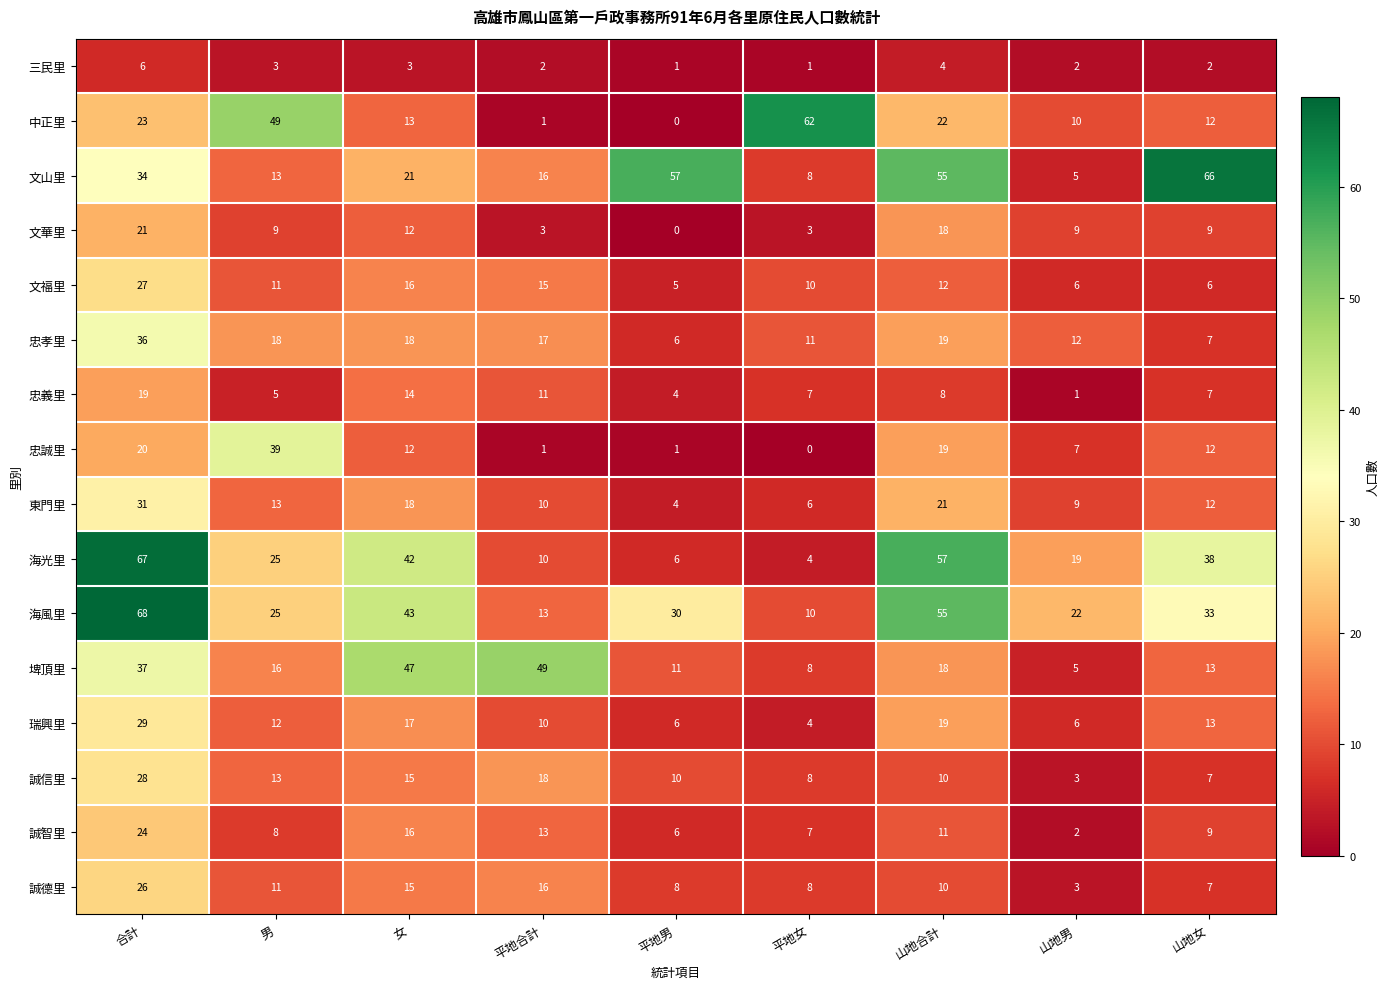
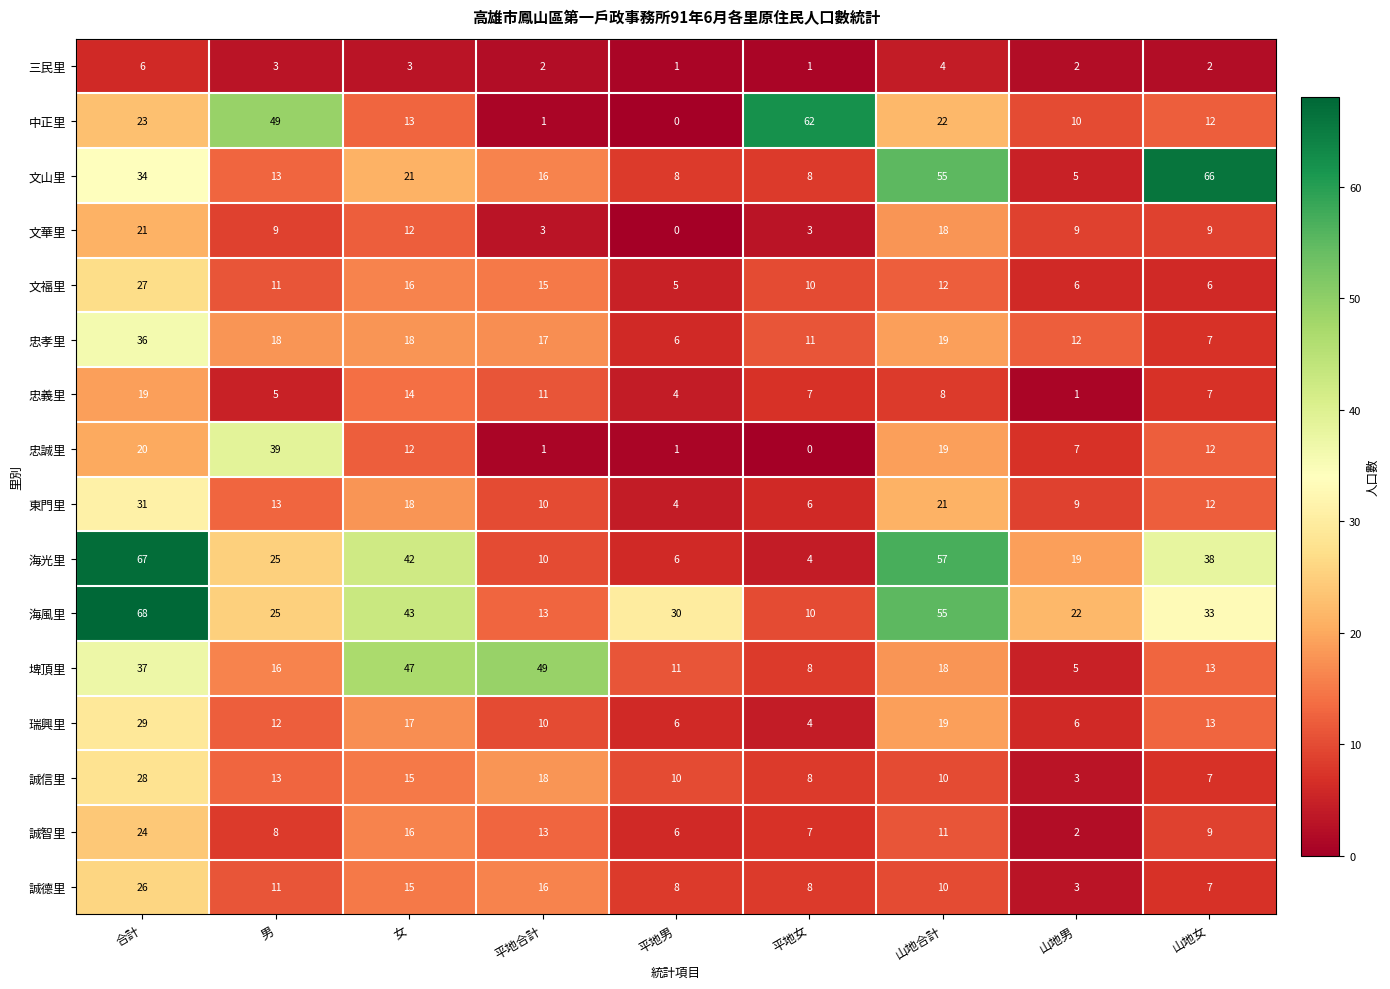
  {
    "三民里": {
      "合計": 6,
      "男": 3,
      "女": 3,
      "平地合計": 2,
      "平地男": 1,
      "平地女": 1,
      "山地合計": 4,
      "山地男": 2,
      "山地女": 2
    },
    "中正里": {
      "合計": 23,
      "男": 49,
      "女": 13,
      "平地合計": 1,
      "平地男": 0,
      "平地女": 62,
      "山地合計": 22,
      "山地男": 10,
      "山地女": 12
    },
    "文山里": {
      "合計": 34,
      "男": 13,
      "女": 21,
      "平地合計": 16,
-     "平地男": 57,
+     "平地男": 8,
      "平地女": 8,
      "山地合計": 55,
      "山地男": 5,
      "山地女": 66
    },
    "文華里": {
      "合計": 21,
      "男": 9,
      "女": 12,
      "平地合計": 3,
      "平地男": 0,
      "平地女": 3,
      "山地合計": 18,
      "山地男": 9,
      "山地女": 9
    },
    "文福里": {
      "合計": 27,
      "男": 11,
      "女": 16,
      "平地合計": 15,
      "平地男": 5,
      "平地女": 10,
      "山地合計": 12,
      "山地男": 6,
      "山地女": 6
    },
    "忠孝里": {
      "合計": 36,
      "男": 18,
      "女": 18,
      "平地合計": 17,
      "平地男": 6,
      "平地女": 11,
      "山地合計": 19,
      "山地男": 12,
      "山地女": 7
    },
    "忠義里": {
      "合計": 19,
      "男": 5,
      "女": 14,
      "平地合計": 11,
      "平地男": 4,
      "平地女": 7,
      "山地合計": 8,
      "山地男": 1,
      "山地女": 7
    },
    "忠誠里": {
      "合計": 20,
      "男": 39,
      "女": 12,
      "平地合計": 1,
      "平地男": 1,
      "平地女": 0,
      "山地合計": 19,
      "山地男": 7,
      "山地女": 12
    },
    "東門里": {
      "合計": 31,
      "男": 13,
      "女": 18,
      "平地合計": 10,
      "平地男": 4,
      "平地女": 6,
      "山地合計": 21,
      "山地男": 9,
      "山地女": 12
    },
    "海光里": {
      "合計": 67,
      "男": 25,
      "女": 42,
      "平地合計": 10,
      "平地男": 6,
      "平地女": 4,
      "山地合計": 57,
      "山地男": 19,
      "山地女": 38
    },
    "海風里": {
      "合計": 68,
      "男": 25,
      "女": 43,
      "平地合計": 13,
      "平地男": 30,
      "平地女": 10,
      "山地合計": 55,
      "山地男": 22,
      "山地女": 33
    },
    "埤頂里": {
      "合計": 37,
      "男": 16,
      "女": 47,
      "平地合計": 49,
      "平地男": 11,
      "平地女": 8,
      "山地合計": 18,
      "山地男": 5,
      "山地女": 13
    },
    "瑞興里": {
      "合計": 29,
      "男": 12,
      "女": 17,
      "平地合計": 10,
      "平地男": 6,
      "平地女": 4,
      "山地合計": 19,
      "山地男": 6,
      "山地女": 13
    },
    "誠信里": {
      "合計": 28,
      "男": 13,
      "女": 15,
      "平地合計": 18,
      "平地男": 10,
      "平地女": 8,
      "山地合計": 10,
      "山地男": 3,
      "山地女": 7
    },
    "誠智里": {
      "合計": 24,
      "男": 8,
      "女": 16,
      "平地合計": 13,
      "平地男": 6,
      "平地女": 7,
      "山地合計": 11,
      "山地男": 2,
      "山地女": 9
    },
    "誠德里": {
      "合計": 26,
      "男": 11,
      "女": 15,
      "平地合計": 16,
      "平地男": 8,
      "平地女": 8,
      "山地合計": 10,
      "山地男": 3,
      "山地女": 7
    }
  }
